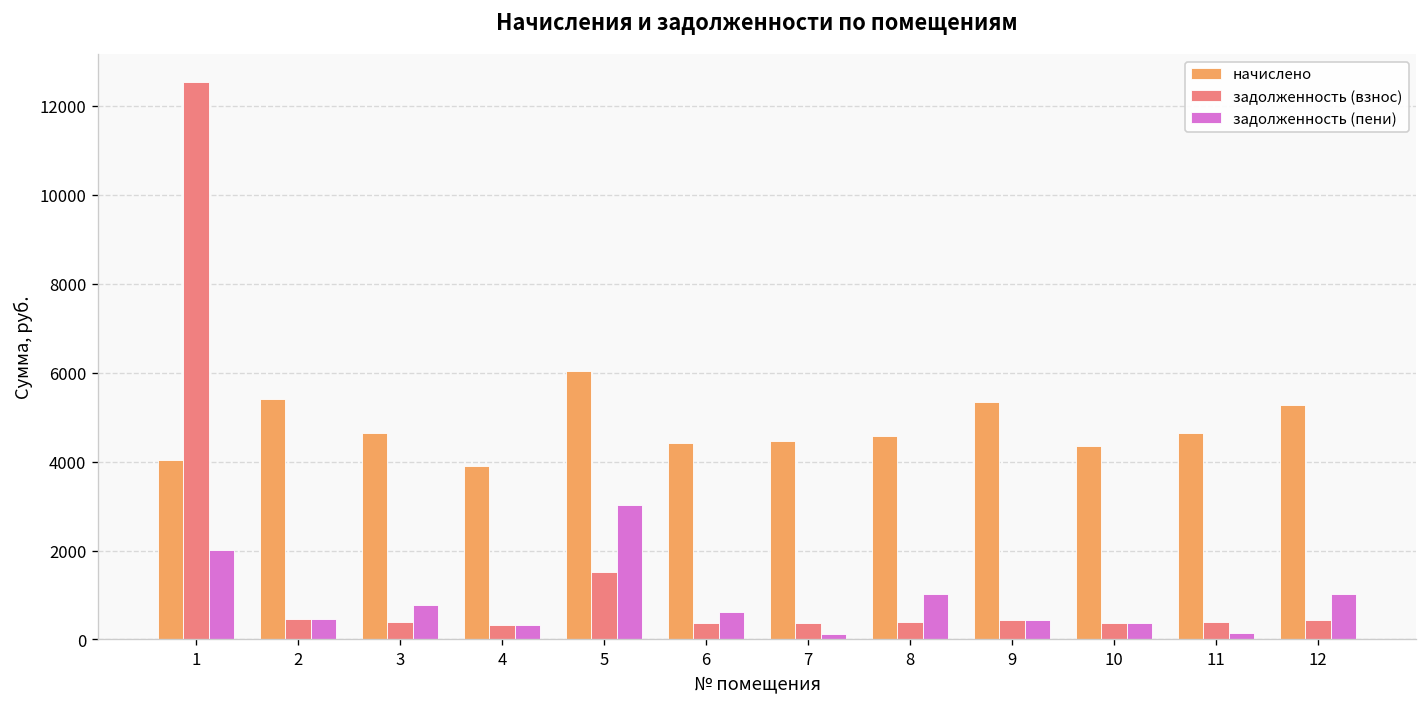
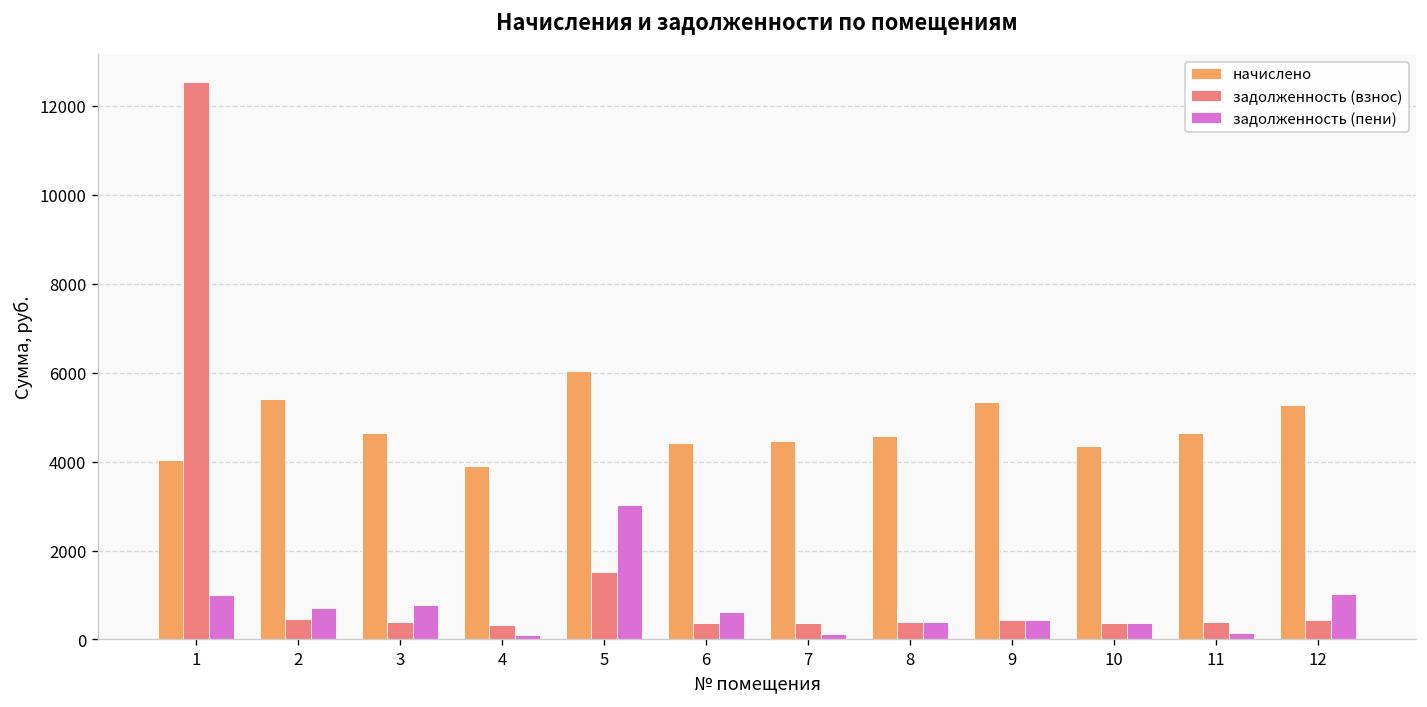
  {
    "задолженность (пени)": {
-     "1": 2000,
-     "2": 500,
+     "1": 1000,
+     "2": 700,
      "3": 800,
-     "4": 300,
+     "4": 100,
      "5": 3000,
      "6": 600,
      "7": 100,
-     "8": 1000,
+     "8": 400,
      "9": 400,
      "10": 400,
      "11": 200,
      "12": 1000
    }
  }
